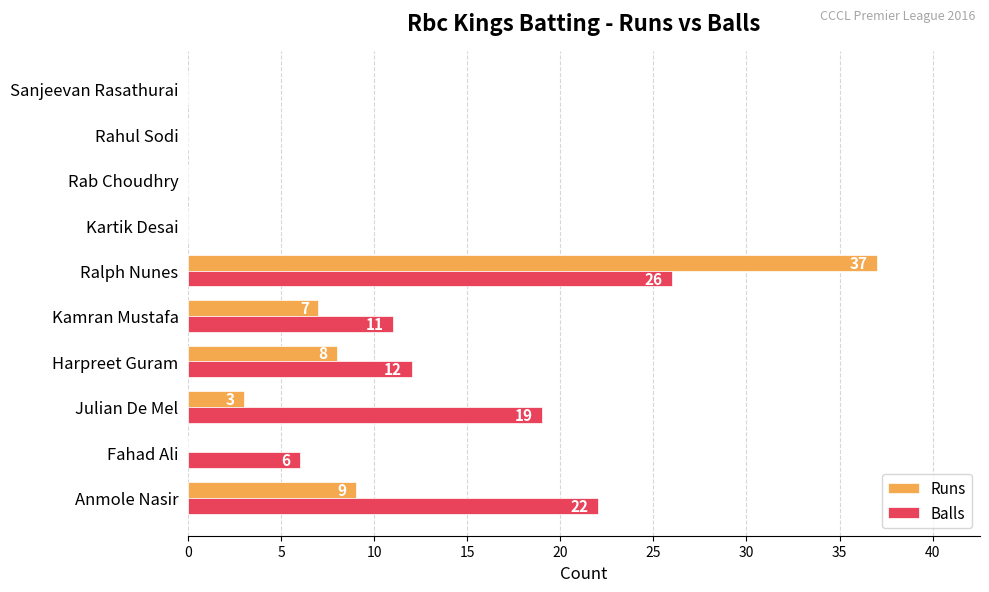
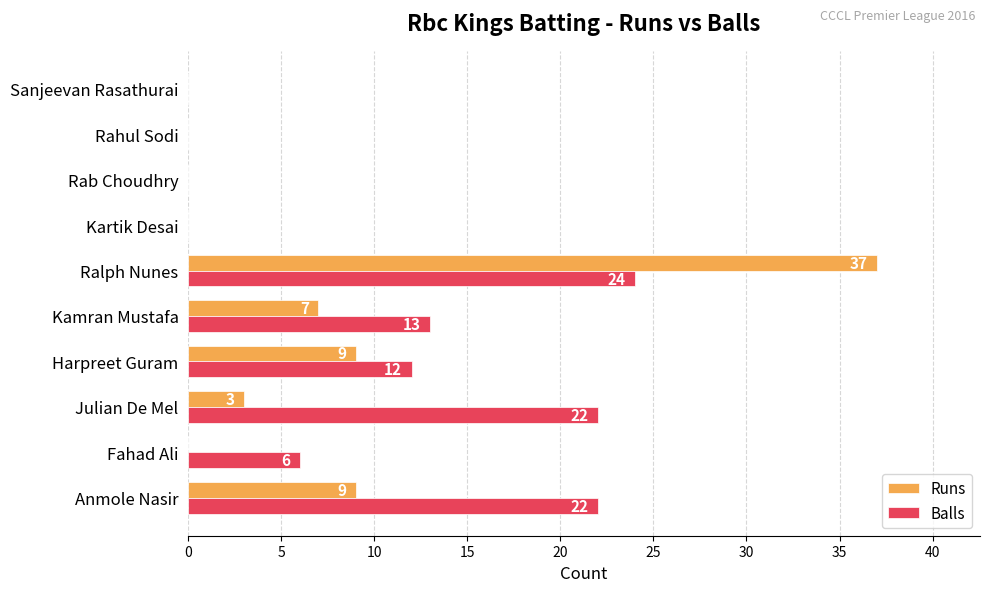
  {
    "Runs": {
      "Ralph Nunes": 37,
      "Kamran Mustafa": 7,
-     "Harpreet Guram": 8,
+     "Harpreet Guram": 9,
      "Julian De Mel": 3,
      "Anmole Nasir": 9
    },
    "Balls": {
-     "Ralph Nunes": 26,
-     "Kamran Mustafa": 11,
+     "Ralph Nunes": 24,
+     "Kamran Mustafa": 13,
      "Harpreet Guram": 12,
-     "Julian De Mel": 19,
+     "Julian De Mel": 22,
      "Fahad Ali": 6,
      "Anmole Nasir": 22
    }
  }
